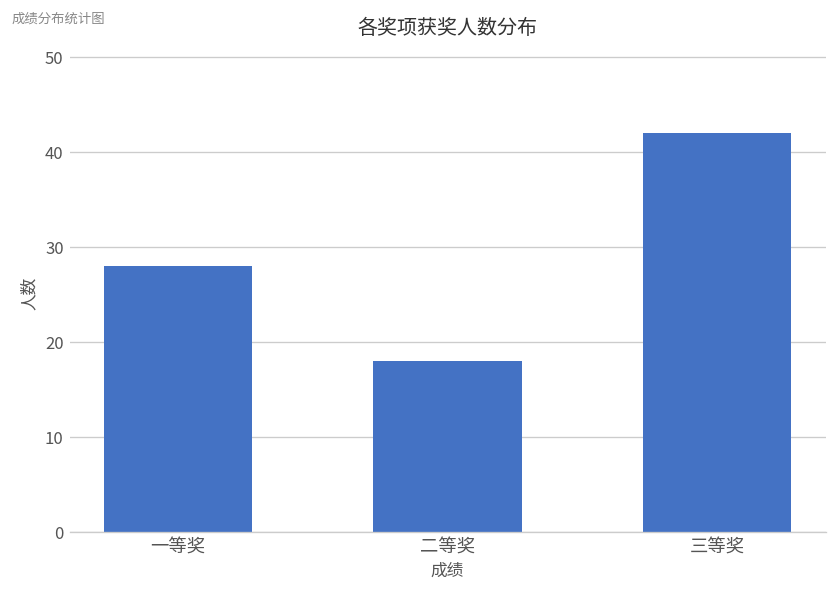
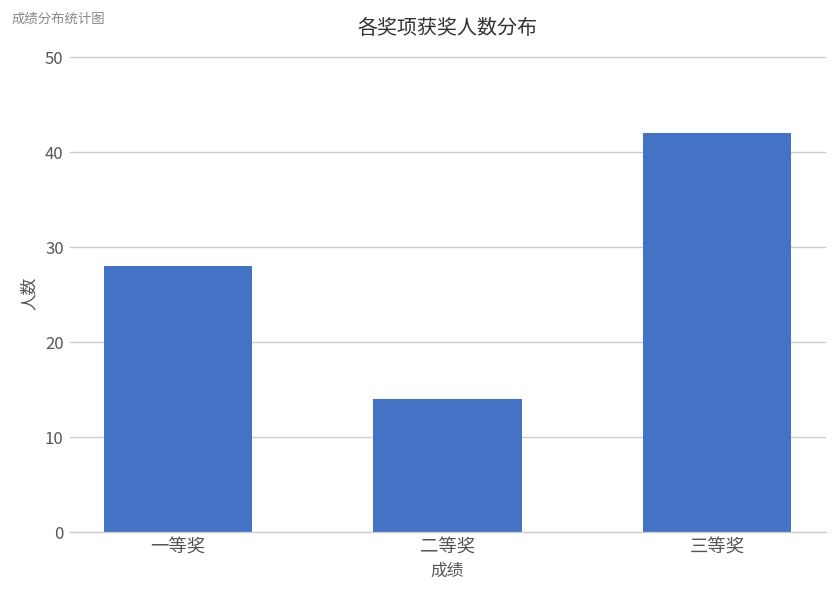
  {
    "一等奖": 28,
-   "二等奖": 18,
+   "二等奖": 14,
    "三等奖": 42
  }
